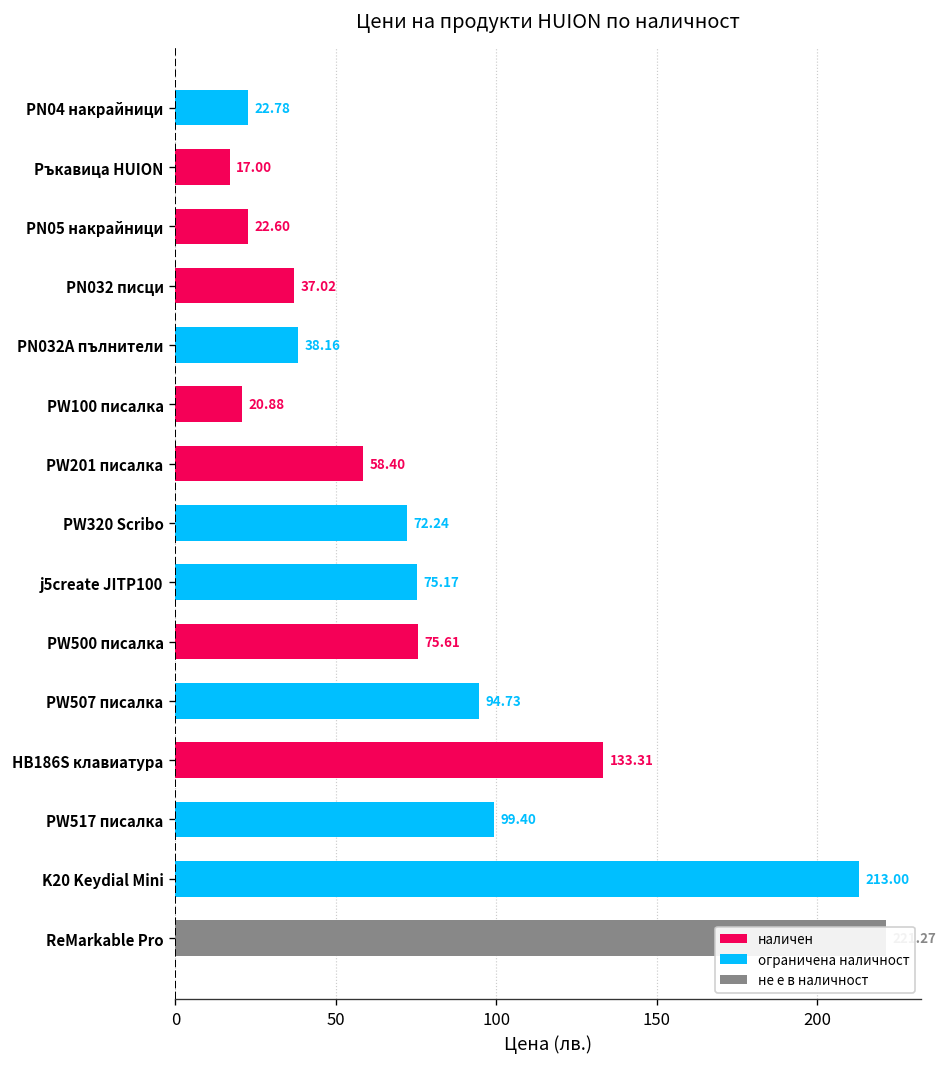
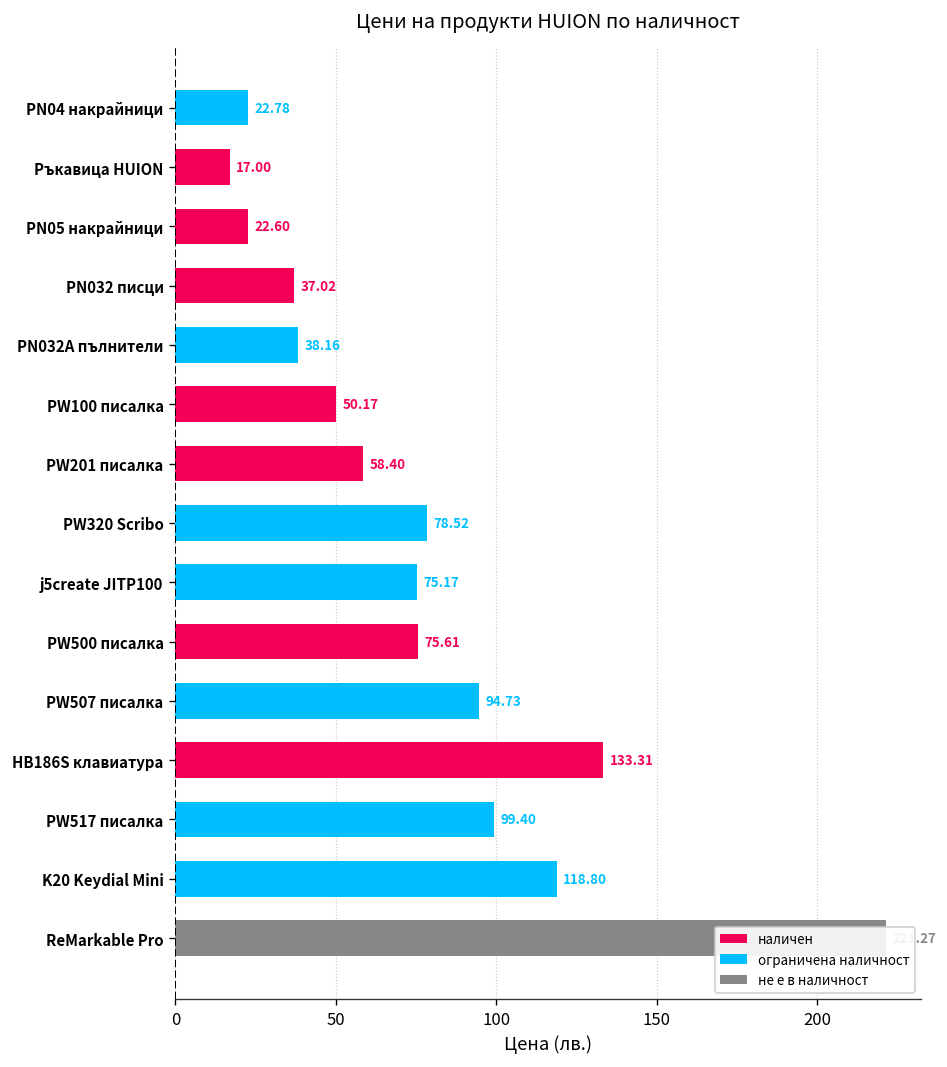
  {
    "PN04 накрайници": 22.78,
    "Ръкавица HUION": 17.00,
    "PN05 накрайници": 22.60,
    "PN032 писци": 37.02,
    "PN032A пълнители": 38.16,
-   "PW100 писалка": 20.88,
+   "PW100 писалка": 50.17,
    "PW201 писалка": 58.40,
-   "PW320 Scribo": 72.24,
+   "PW320 Scribo": 78.52,
    "j5create JITP100": 75.17,
    "PW500 писалка": 75.61,
    "PW507 писалка": 94.73,
    "HB186S клавиатура": 133.31,
    "PW517 писалка": 99.40,
-   "K20 Keydial Mini": 213.00
+   "K20 Keydial Mini": 118.80
  }
